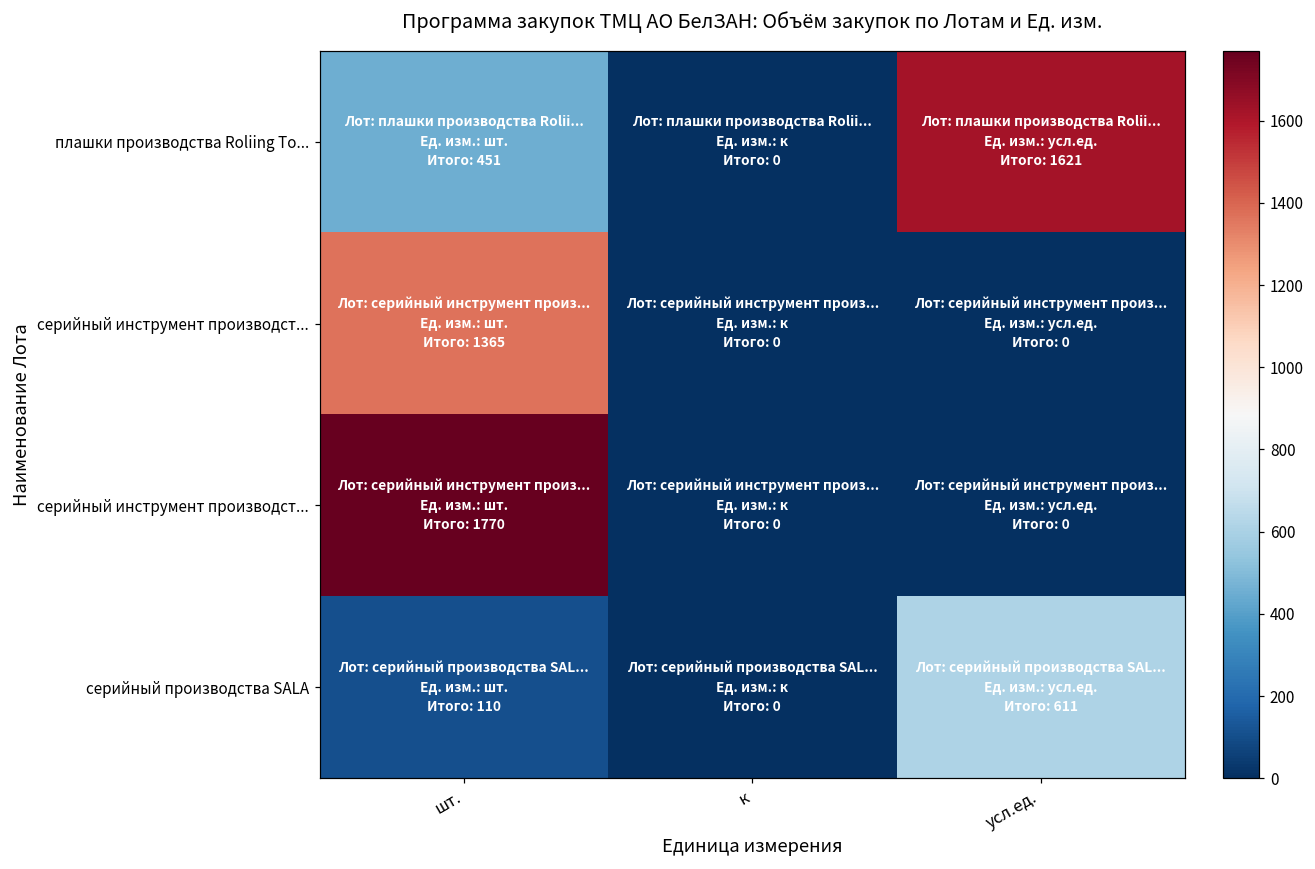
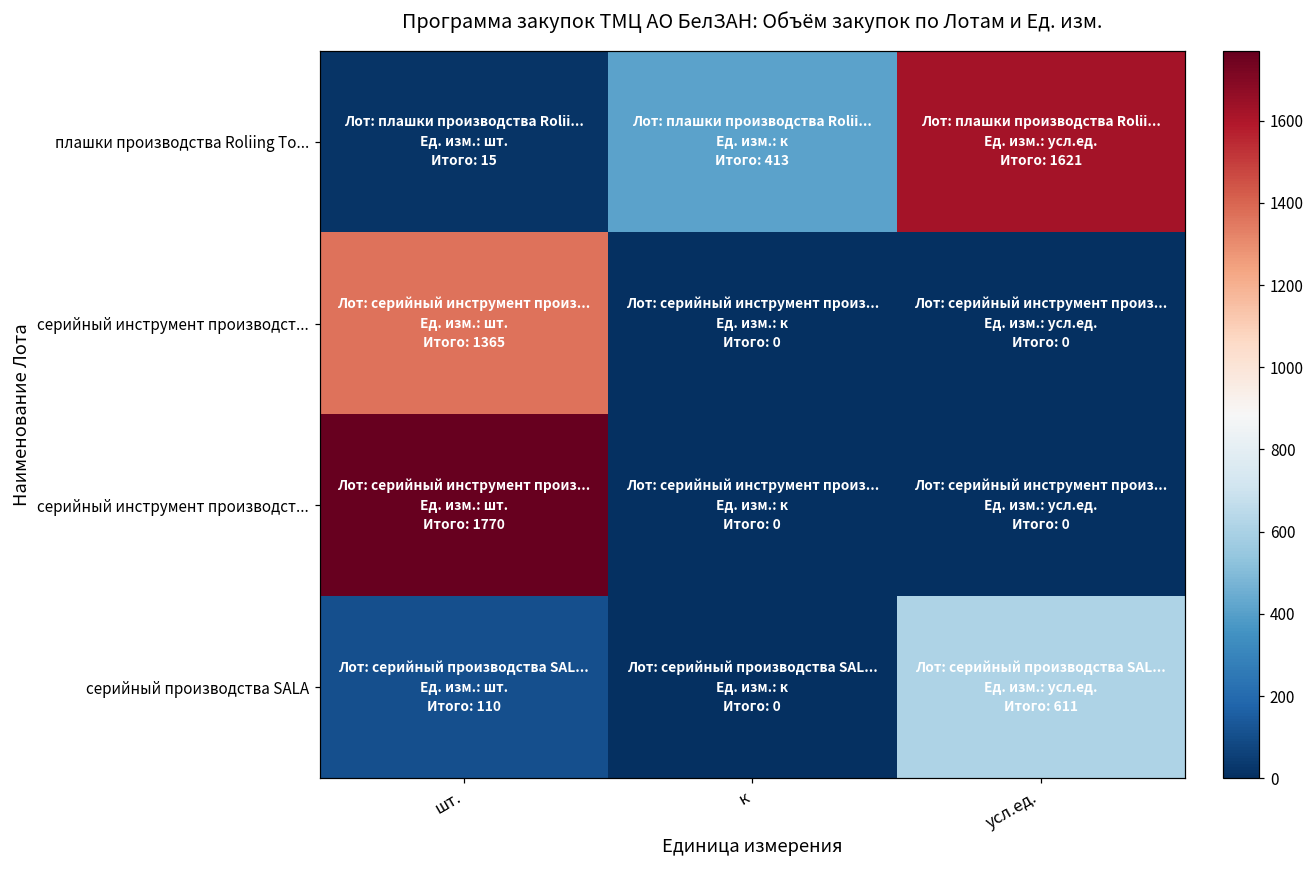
  {
    "плашки производства Roliing To...": {
-     "шт.": 451,
-     "к": 0,
+     "шт.": 15,
+     "к": 413,
      "усл.ед.": 1621
    },
    "серийный производства SALA": {
      "шт.": 110,
      "к": 0,
      "усл.ед.": 611
    }
  }
